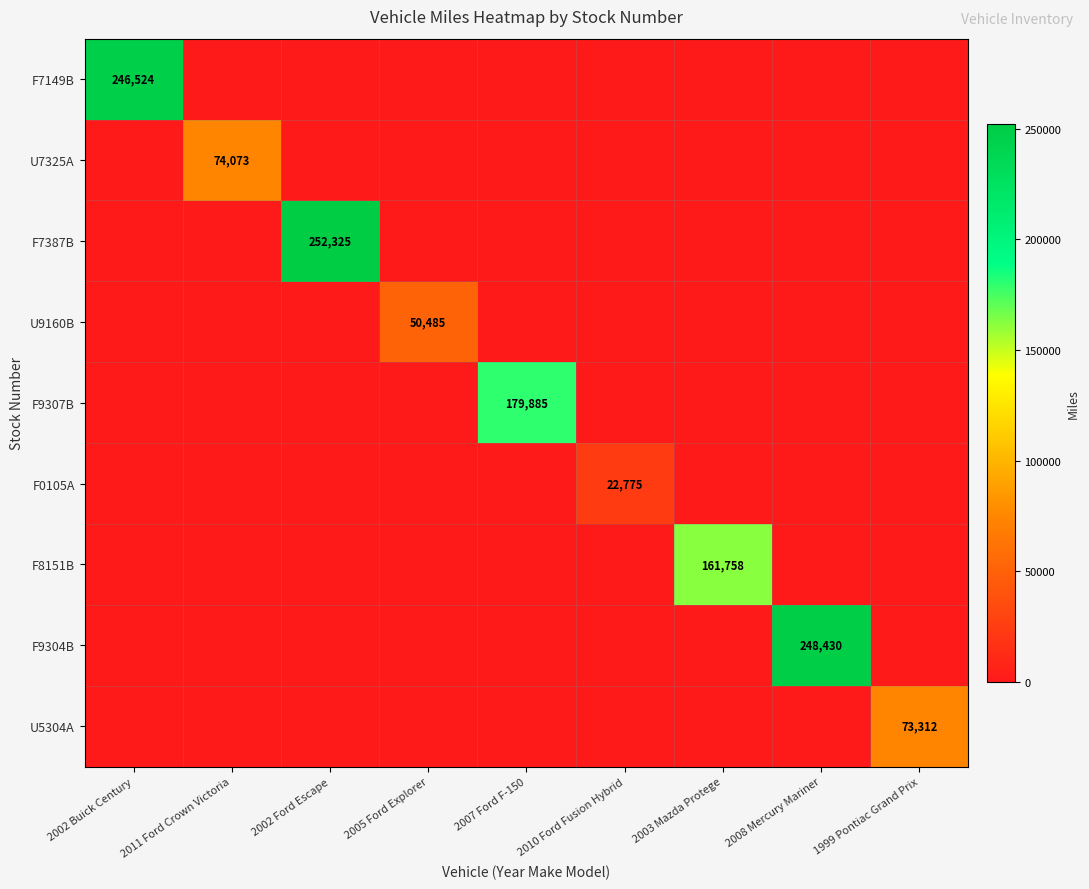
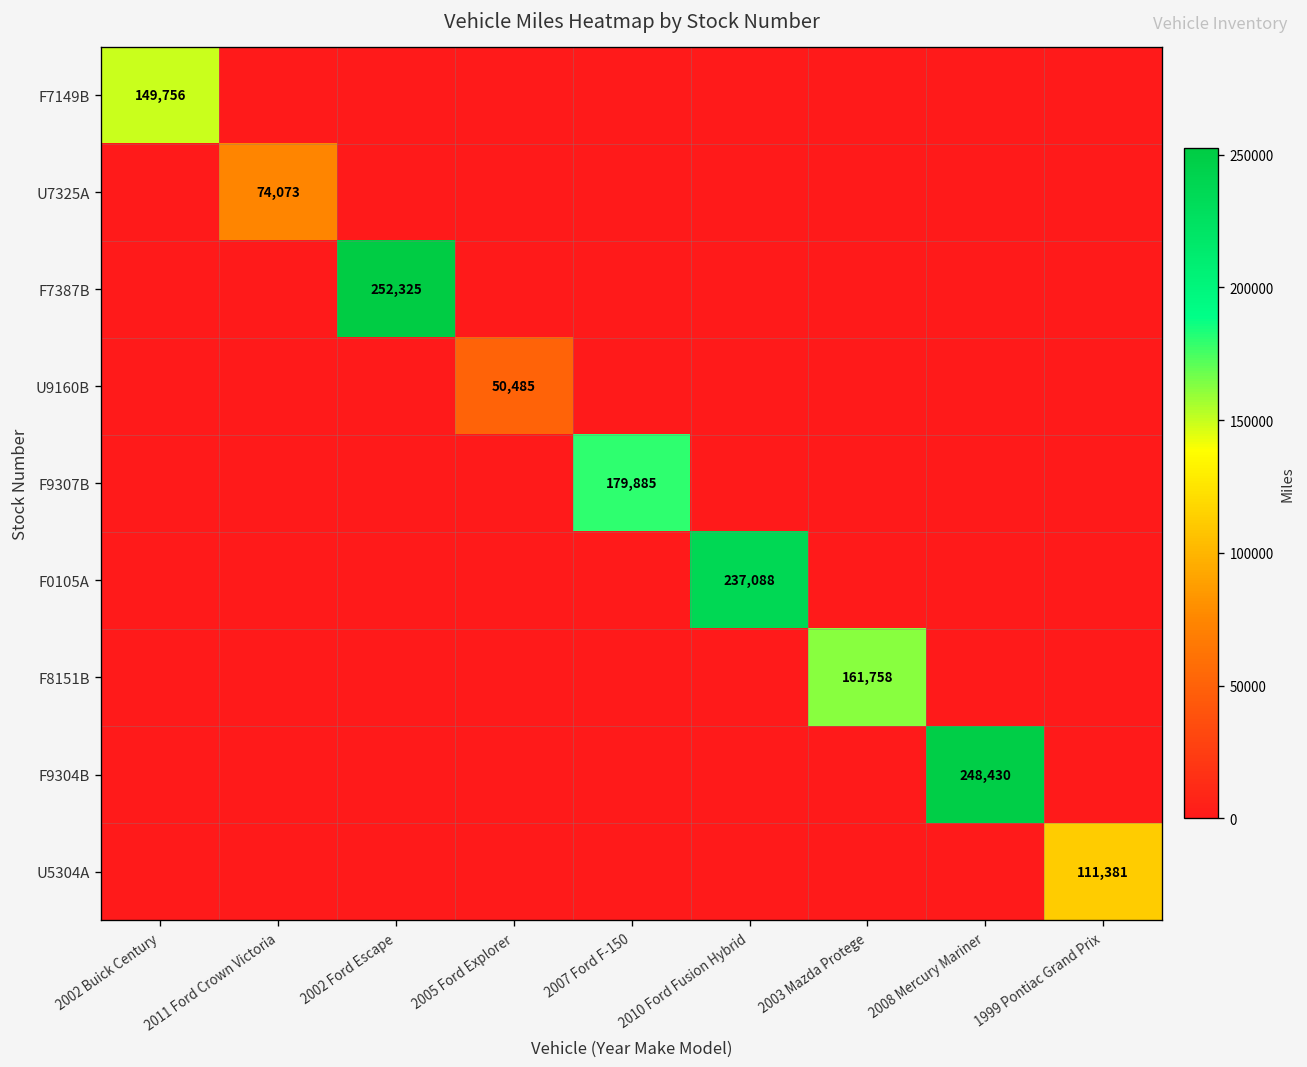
  {
    "F7149B": {
-     "2002 Buick Century": "246,524"
+     "2002 Buick Century": "149,756"
    },
    "U7325A": {
      "2011 Ford Crown Victoria": "74,073"
    },
    "F7387B": {
      "2002 Ford Escape": "252,325"
    },
    "U9160B": {
      "2005 Ford Explorer": "50,485"
    },
    "F9307B": {
      "2007 Ford F-150": "179,885"
    },
    "F0105A": {
-     "2010 Ford Fusion Hybrid": "22,775"
+     "2010 Ford Fusion Hybrid": "237,088"
    },
    "F8151B": {
      "2003 Mazda Protege": "161,758"
    },
    "F9304B": {
      "2008 Mercury Mariner": "248,430"
    },
    "U5304A": {
-     "1999 Pontiac Grand Prix": "73,312"
+     "1999 Pontiac Grand Prix": "111,381"
    }
  }
